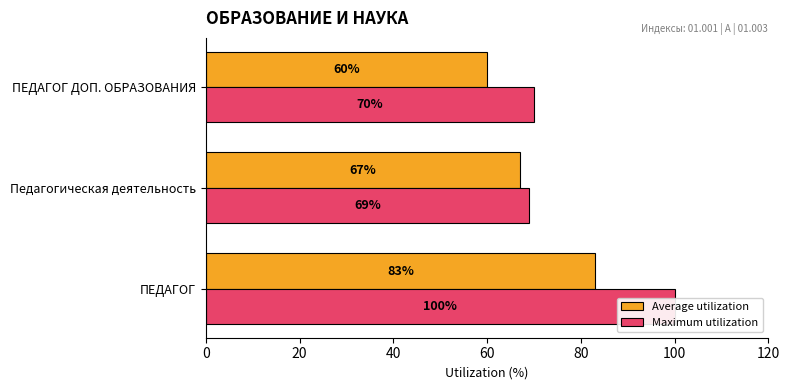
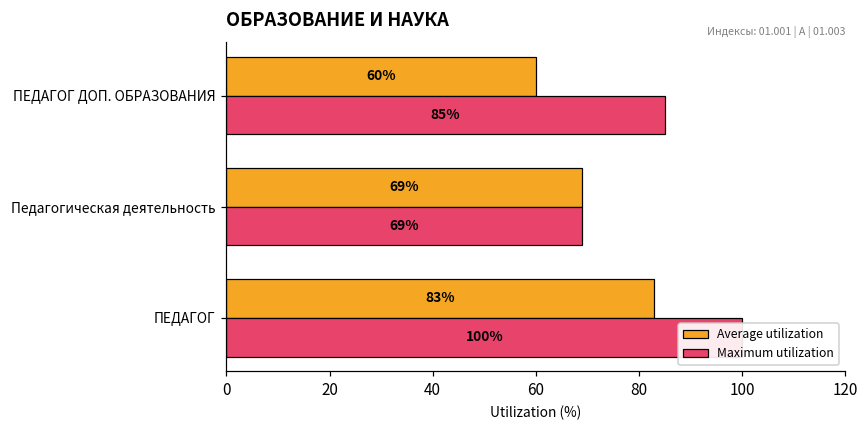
  {
    "Average utilization": {
      "ПЕДАГОГ ДОП. ОБРАЗОВАНИЯ": "60%",
-     "Педагогическая деятельность": "67%",
+     "Педагогическая деятельность": "69%",
      "ПЕДАГОГ": "83%"
    },
    "Maximum utilization": {
-     "ПЕДАГОГ ДОП. ОБРАЗОВАНИЯ": "70%",
+     "ПЕДАГОГ ДОП. ОБРАЗОВАНИЯ": "85%",
      "Педагогическая деятельность": "69%"
    }
  }
